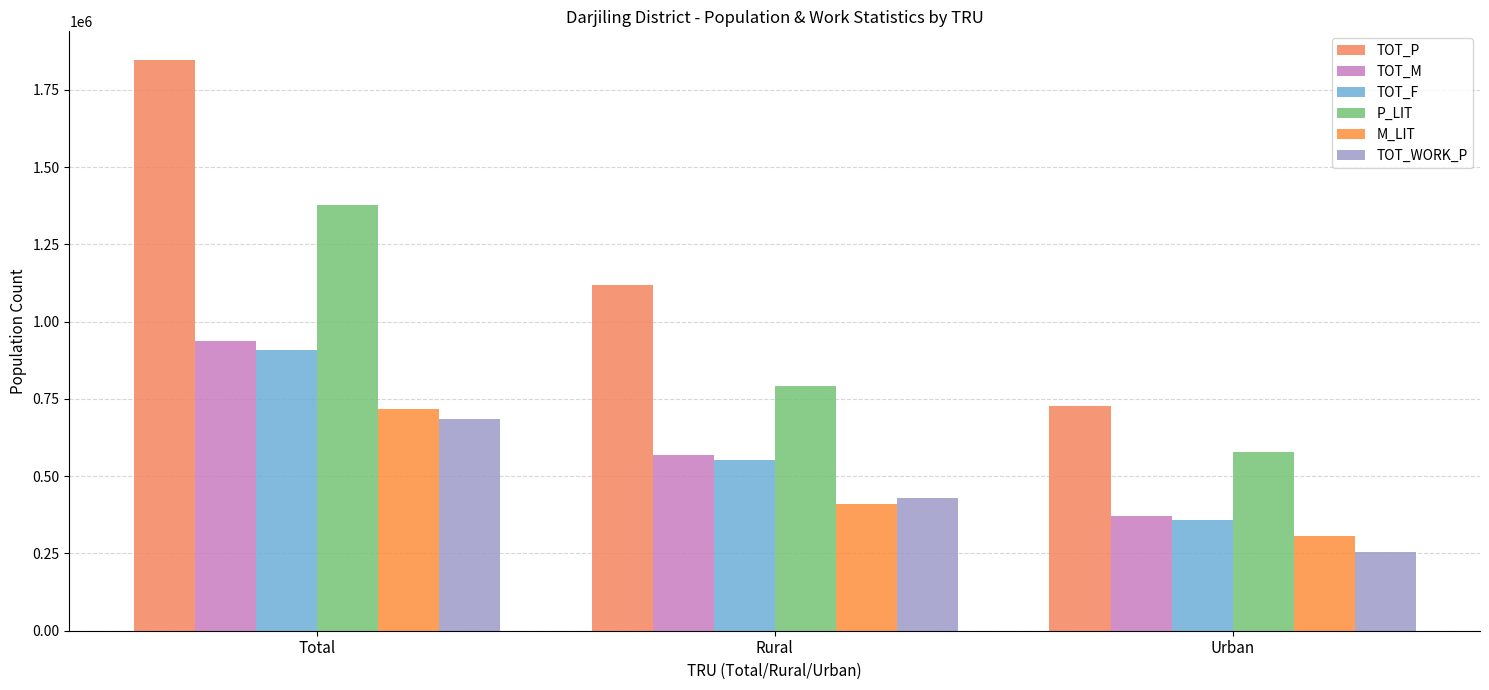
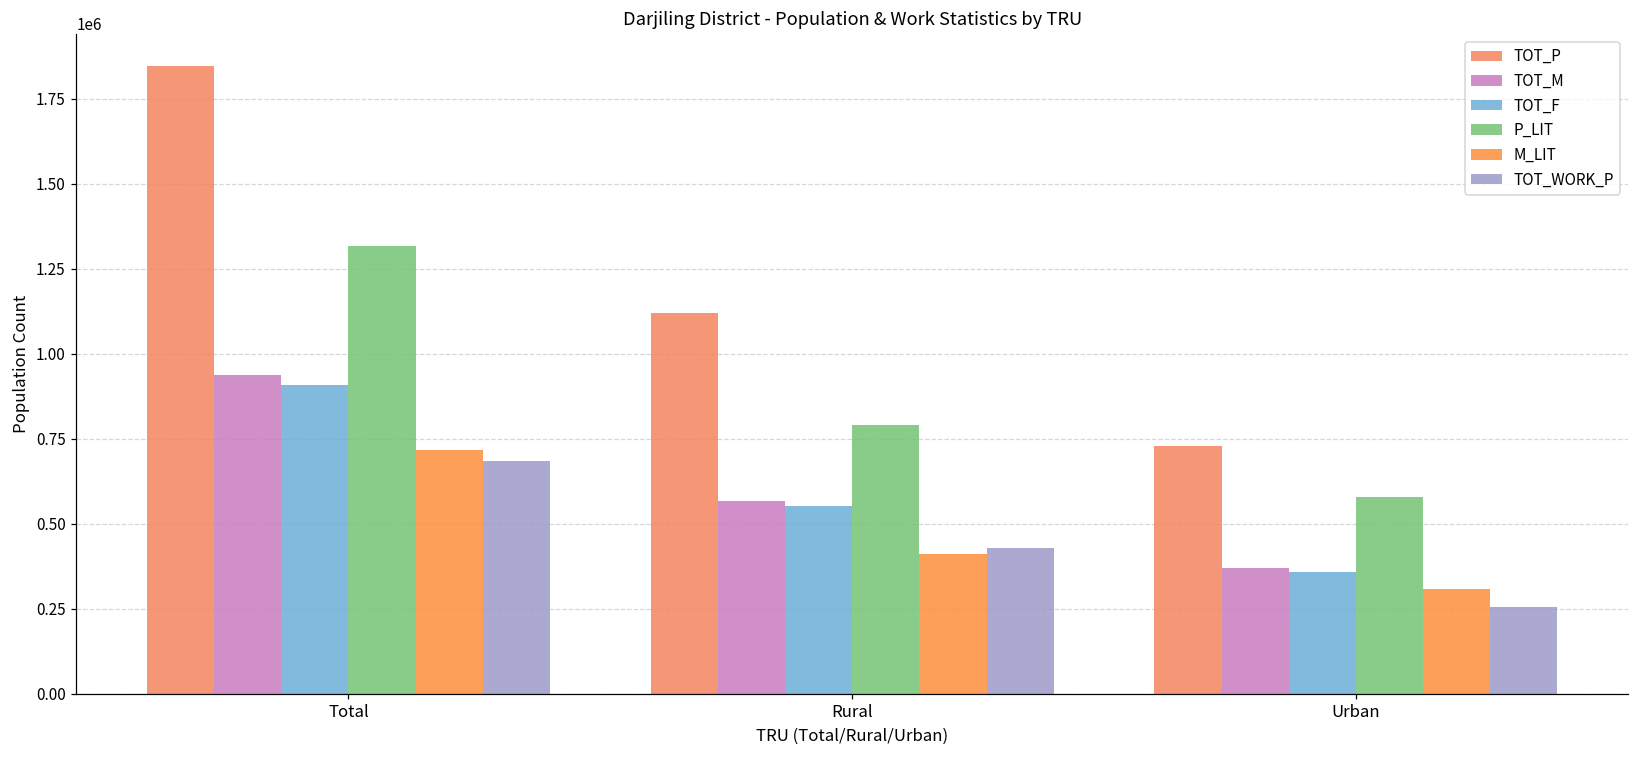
  {
    "P_LIT": {
-     "Total": 1380000,
+     "Total": 1320000,
      "Rural": 790000,
      "Urban": 580000
    }
  }
